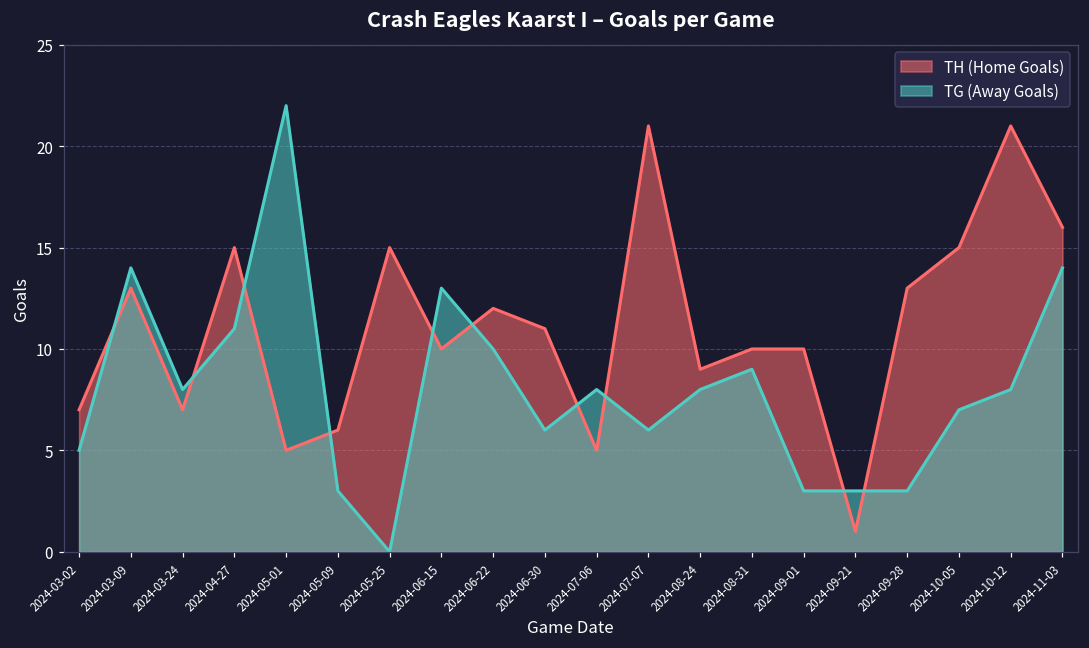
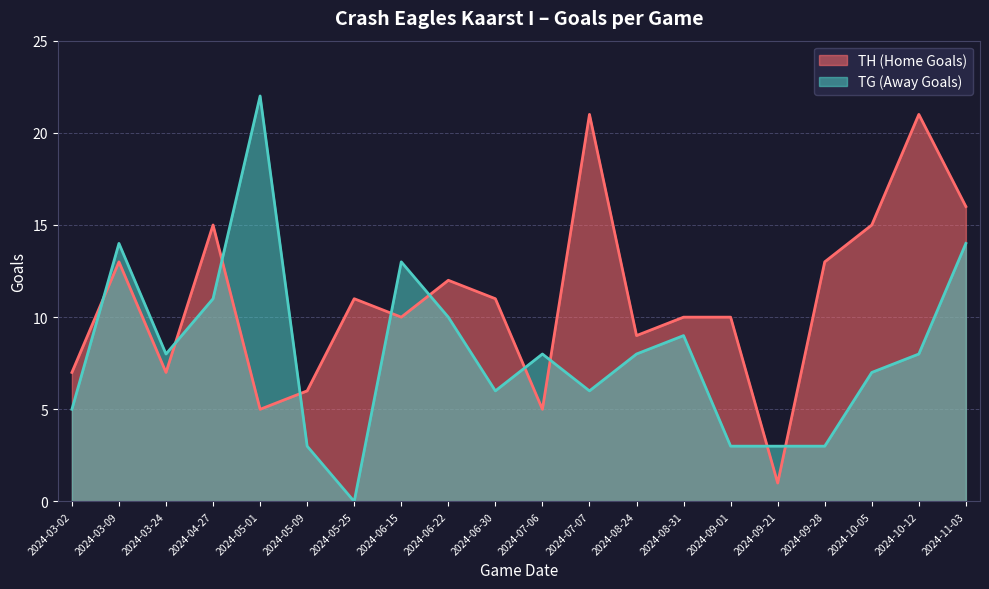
  {
    "TH (Home Goals)": {
      "2024-03-02": 7,
      "2024-03-09": 13,
      "2024-03-24": 7,
      "2024-04-27": 15,
      "2024-05-01": 5,
      "2024-05-09": 6,
-     "2024-05-25": 15,
+     "2024-05-25": 11,
      "2024-06-15": 10,
      "2024-06-22": 12,
      "2024-06-30": 11,
      "2024-07-06": 5,
      "2024-07-07": 21,
      "2024-08-24": 9,
      "2024-08-31": 10,
      "2024-09-01": 10,
      "2024-09-21": 1,
      "2024-09-28": 13,
      "2024-10-05": 15,
      "2024-10-12": 21,
      "2024-11-03": 16
    },
    "TG (Away Goals)": {
      "2024-03-02": 5,
      "2024-03-09": 14,
      "2024-03-24": 8,
      "2024-04-27": 11,
      "2024-05-01": 22,
      "2024-05-09": 3,
      "2024-05-25": 0,
      "2024-06-15": 13,
      "2024-06-22": 10,
      "2024-06-30": 6,
      "2024-07-06": 8,
      "2024-07-07": 6,
      "2024-08-24": 8,
      "2024-08-31": 9,
      "2024-09-01": 3,
      "2024-09-21": 3,
      "2024-09-28": 3,
      "2024-10-05": 7,
      "2024-10-12": 8,
      "2024-11-03": 14
    }
  }
